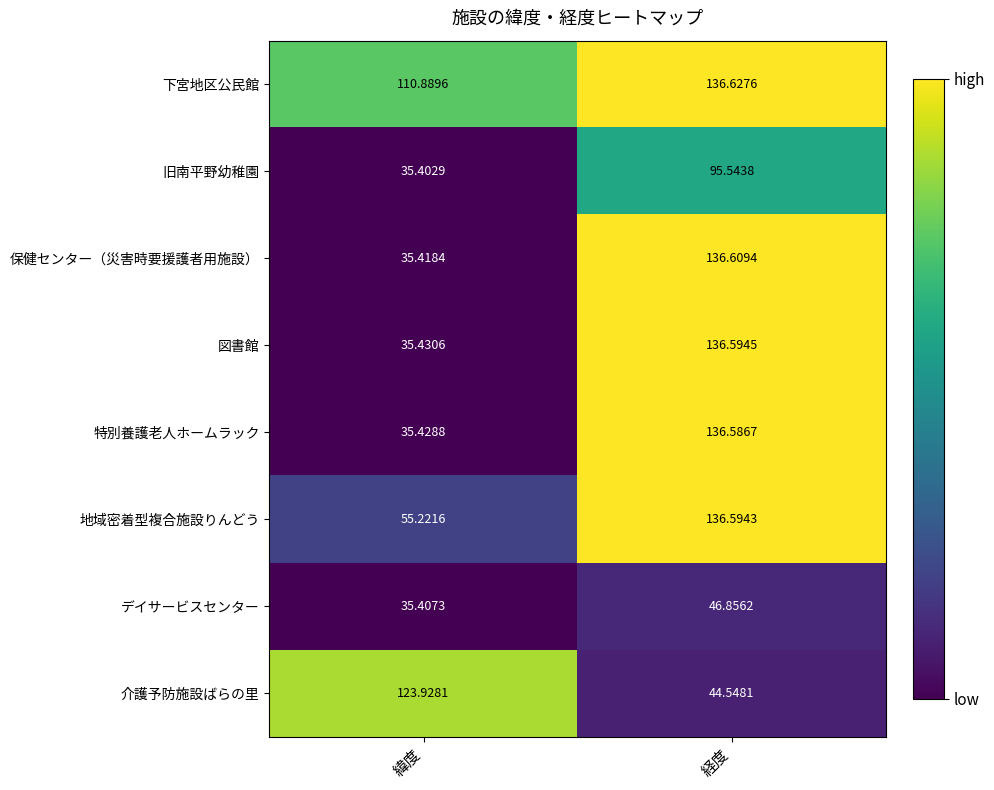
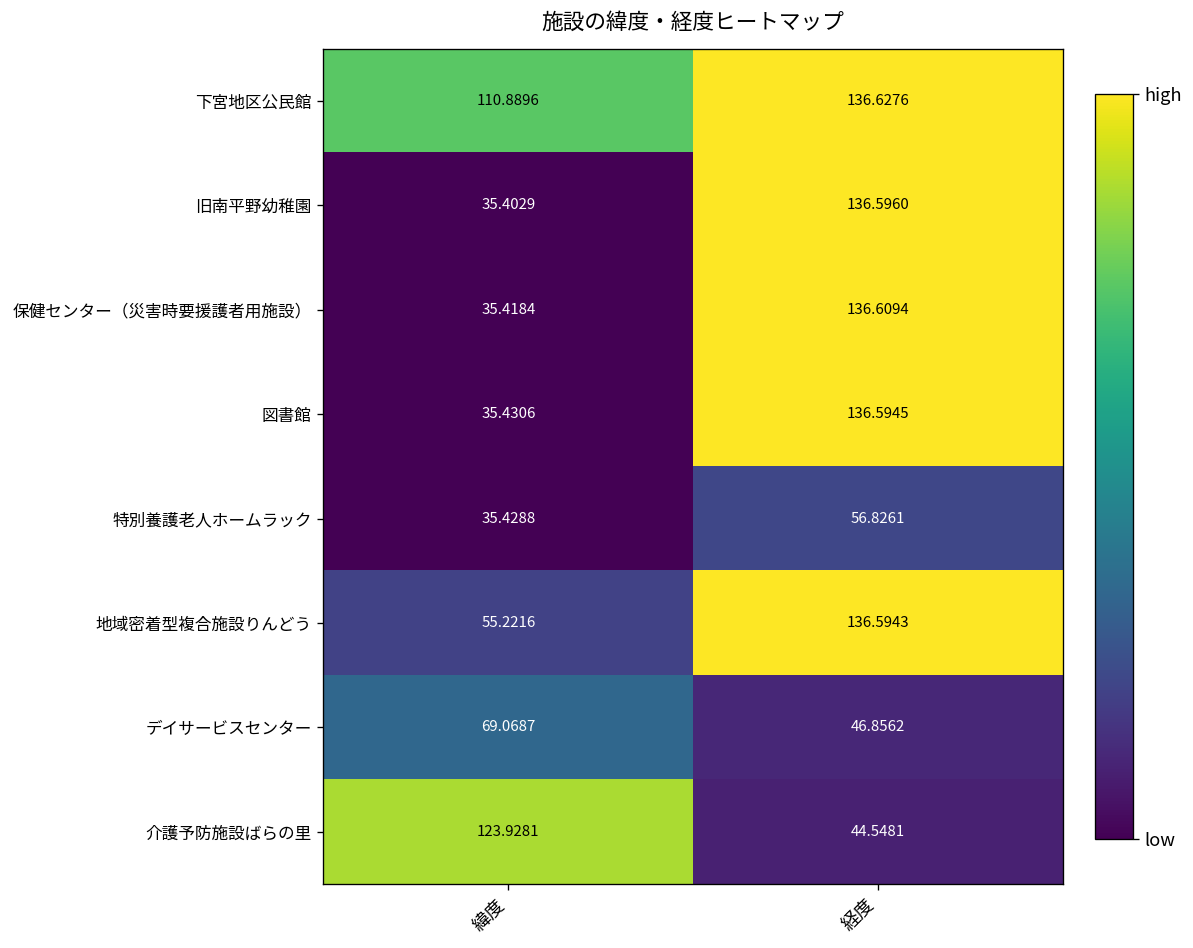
  {
    "下宮地区公民館": {
      "緯度": 110.8896,
      "経度": 136.6276
    },
    "旧南平野幼稚園": {
      "緯度": 35.4029,
-     "経度": 95.5438
+     "経度": 136.5960
    },
    "保健センター（災害時要援護者用施設）": {
      "緯度": 35.4184,
      "経度": 136.6094
    },
    "図書館": {
      "緯度": 35.4306,
      "経度": 136.5945
    },
    "特別養護老人ホームラック": {
      "緯度": 35.4288,
-     "経度": 136.5867
+     "経度": 56.8261
    },
    "地域密着型複合施設りんどう": {
      "緯度": 55.2216,
      "経度": 136.5943
    },
    "デイサービスセンター": {
-     "緯度": 35.4073,
+     "緯度": 69.0687,
      "経度": 46.8562
    },
    "介護予防施設ばらの里": {
      "緯度": 123.9281,
      "経度": 44.5481
    }
  }
